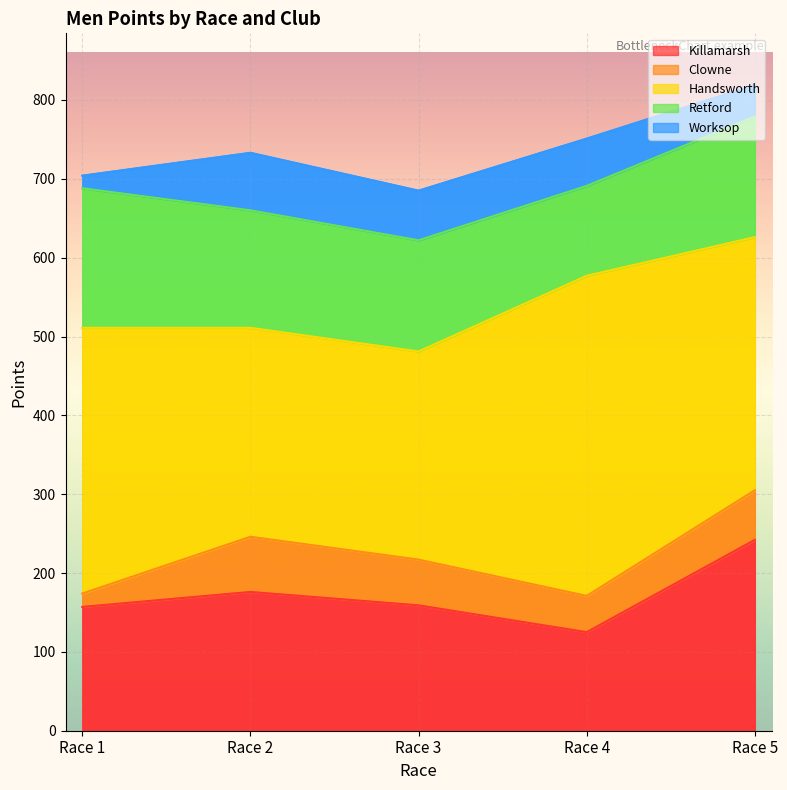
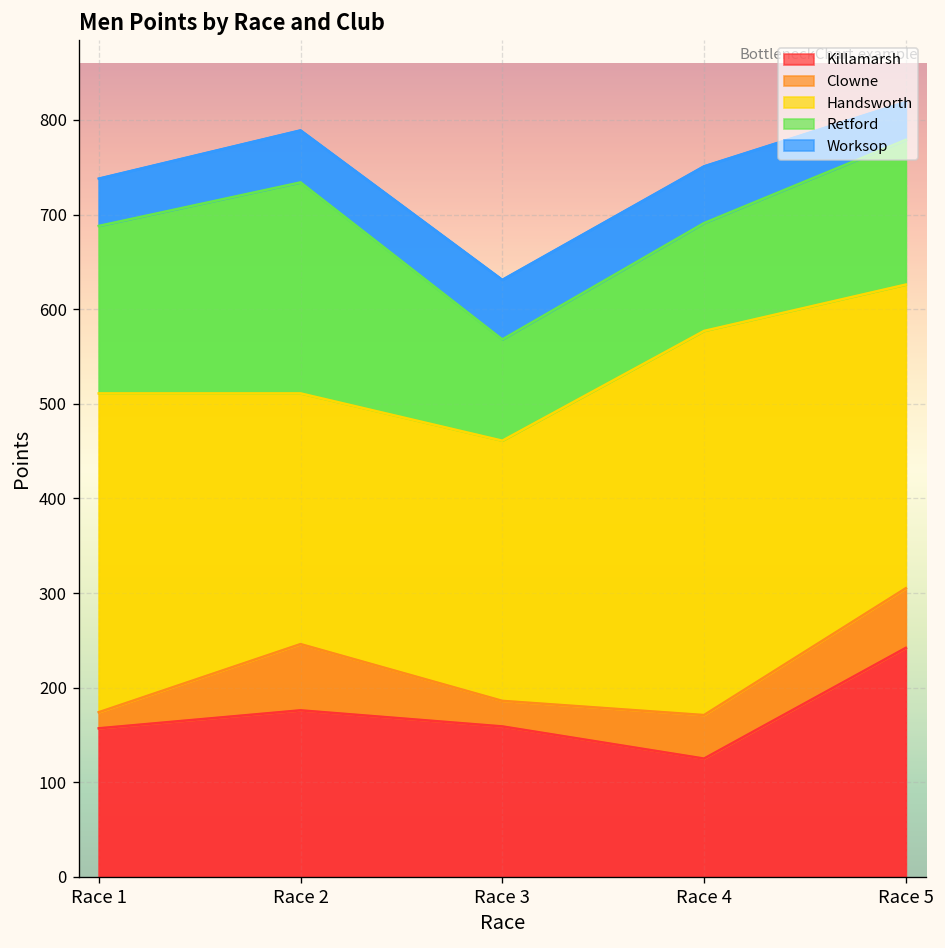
  {
    "Killamarsh": {
      "Race 1": 160,
      "Race 2": 180,
      "Race 3": 160,
      "Race 4": 130,
      "Race 5": 240
    },
    "Clowne": {
      "Race 1": 20,
      "Race 2": 70,
-     "Race 3": 60,
+     "Race 3": 30,
      "Race 4": 50,
      "Race 5": 60
    },
    "Handsworth": {
      "Race 1": 340,
      "Race 2": 270,
-     "Race 3": 260,
+     "Race 3": 280,
      "Race 4": 410,
      "Race 5": 320
    },
    "Retford": {
      "Race 1": 180,
-     "Race 2": 150,
-     "Race 3": 140,
+     "Race 2": 220,
+     "Race 3": 110,
      "Race 4": 110
    },
    "Worksop": {
-     "Race 1": 20,
-     "Race 2": 70,
+     "Race 1": 50,
+     "Race 2": 60,
      "Race 3": 60,
      "Race 4": 60
    }
  }
